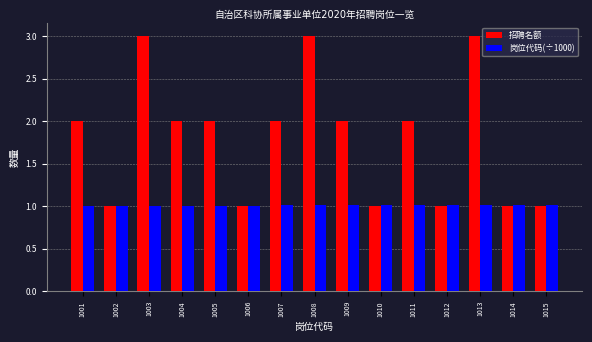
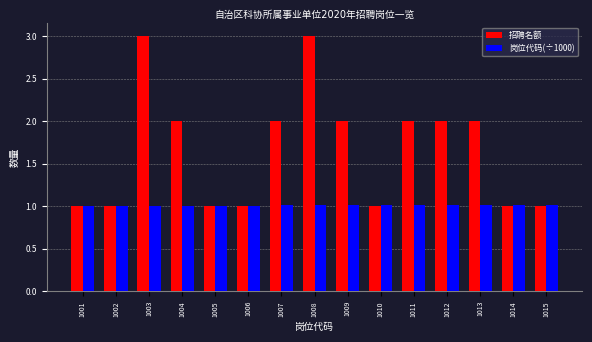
  {
    "招聘名额": {
-     "1001": 2,
+     "1001": 1,
      "1002": 1,
      "1003": 3,
      "1004": 2,
-     "1005": 2,
+     "1005": 1,
      "1006": 1,
      "1007": 2,
      "1008": 3,
      "1009": 2,
      "1010": 1,
      "1011": 2,
-     "1012": 1,
-     "1013": 3,
+     "1012": 2,
+     "1013": 2,
      "1014": 1,
      "1015": 1
    },
    "岗位代码(÷1000)": {
      "1001": 1,
      "1002": 1,
      "1003": 1,
      "1004": 1,
      "1005": 1,
      "1006": 1,
      "1007": 1,
      "1008": 1,
      "1009": 1,
      "1010": 1,
      "1011": 1,
      "1012": 1,
      "1013": 1,
      "1014": 1,
      "1015": 1
    }
  }
